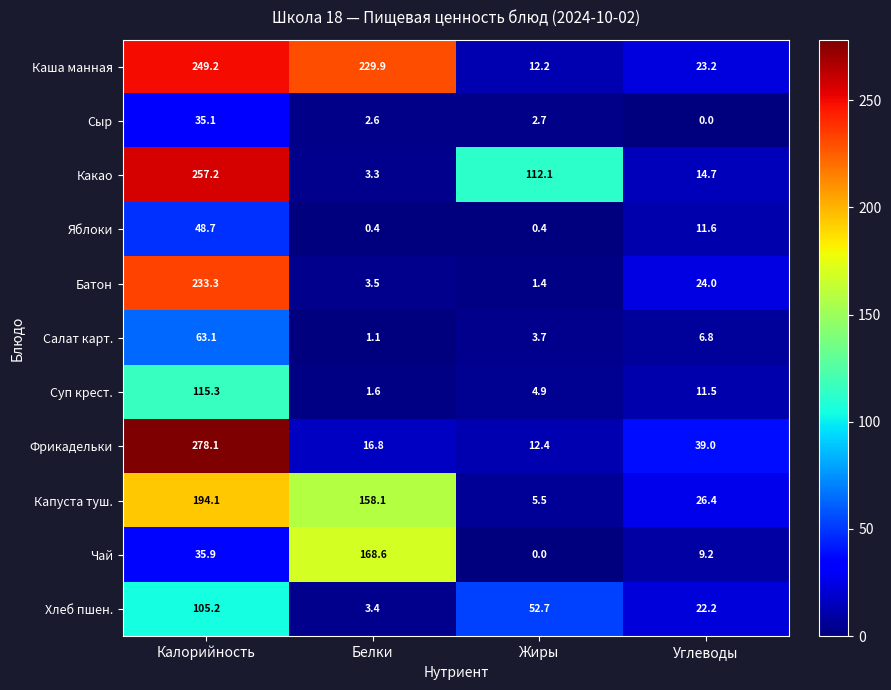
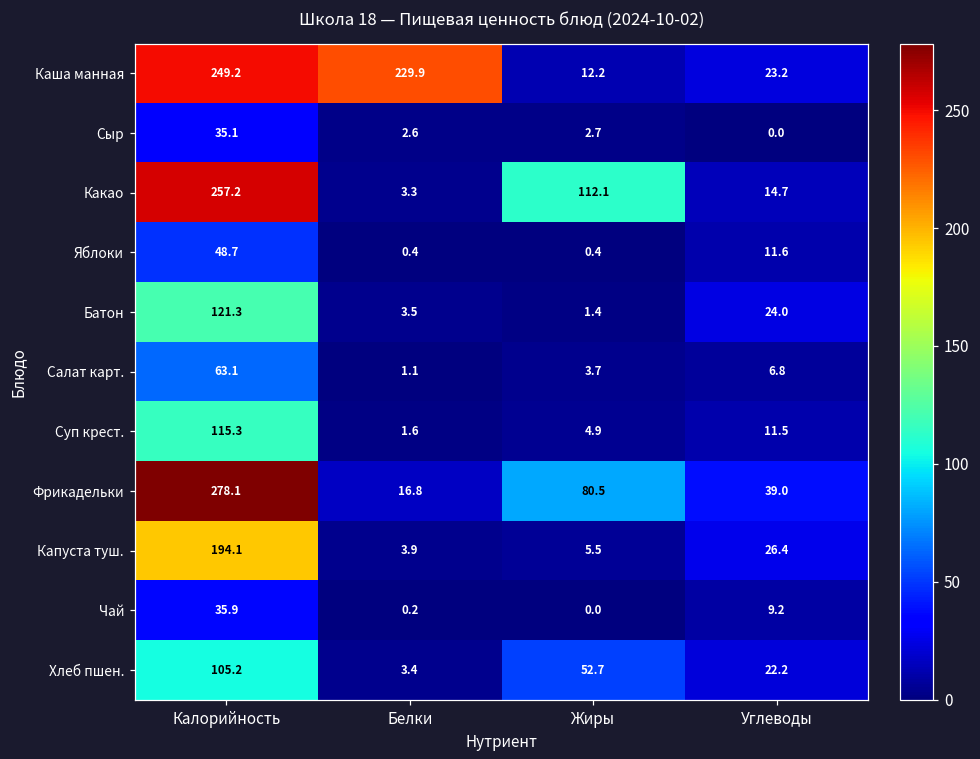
  {
    "Каша манная": {
      "Калорийность": 249.2,
      "Белки": 229.9,
      "Жиры": 12.2,
      "Углеводы": 23.2
    },
    "Сыр": {
      "Калорийность": 35.1,
      "Белки": 2.6,
      "Жиры": 2.7,
      "Углеводы": 0.0
    },
    "Какао": {
      "Калорийность": 257.2,
      "Белки": 3.3,
      "Жиры": 112.1,
      "Углеводы": 14.7
    },
    "Яблоки": {
      "Калорийность": 48.7,
      "Белки": 0.4,
      "Жиры": 0.4,
      "Углеводы": 11.6
    },
    "Батон": {
-     "Калорийность": 233.3,
+     "Калорийность": 121.3,
      "Белки": 3.5,
      "Жиры": 1.4,
      "Углеводы": 24.0
    },
    "Салат карт.": {
      "Калорийность": 63.1,
      "Белки": 1.1,
      "Жиры": 3.7,
      "Углеводы": 6.8
    },
    "Суп крест.": {
      "Калорийность": 115.3,
      "Белки": 1.6,
      "Жиры": 4.9,
      "Углеводы": 11.5
    },
    "Фрикадельки": {
      "Калорийность": 278.1,
      "Белки": 16.8,
-     "Жиры": 12.4,
+     "Жиры": 80.5,
      "Углеводы": 39.0
    },
    "Капуста туш.": {
      "Калорийность": 194.1,
-     "Белки": 158.1,
+     "Белки": 3.9,
      "Жиры": 5.5,
      "Углеводы": 26.4
    },
    "Чай": {
      "Калорийность": 35.9,
-     "Белки": 168.6,
+     "Белки": 0.2,
      "Жиры": 0.0,
      "Углеводы": 9.2
    },
    "Хлеб пшен.": {
      "Калорийность": 105.2,
      "Белки": 3.4,
      "Жиры": 52.7,
      "Углеводы": 22.2
    }
  }
